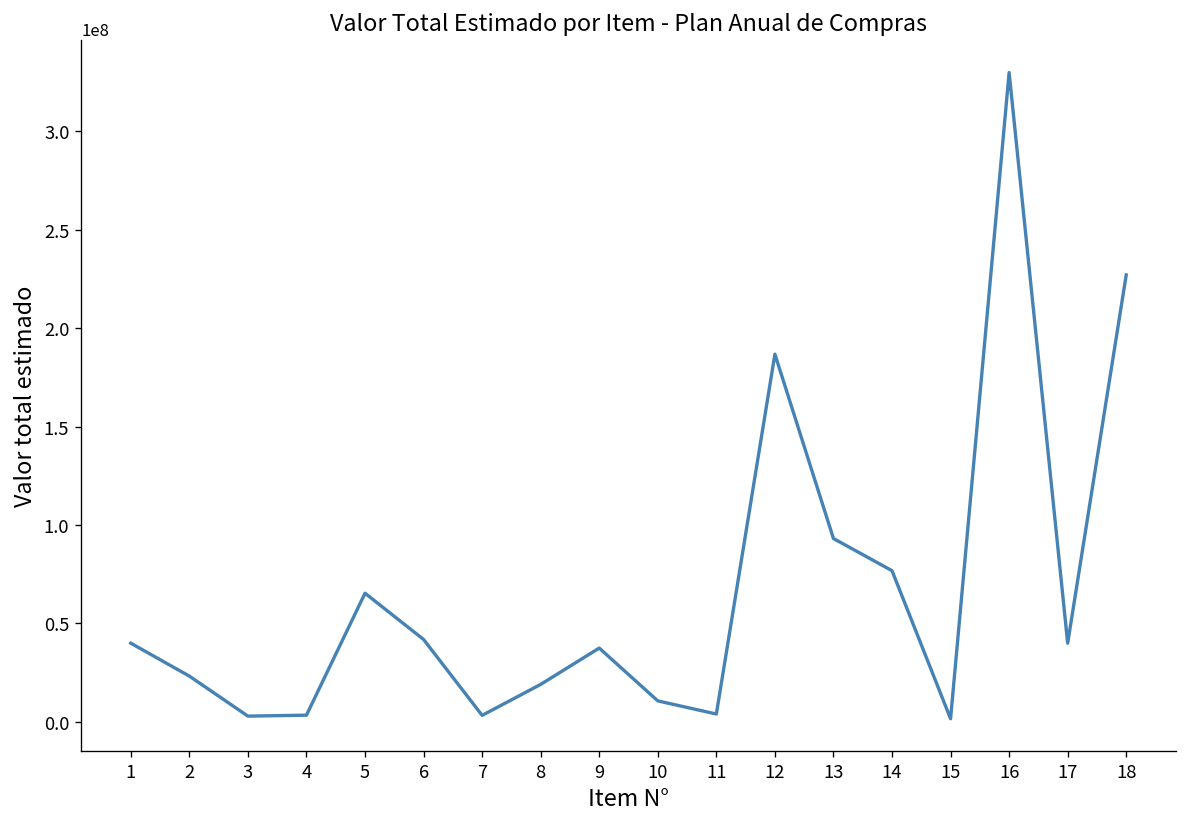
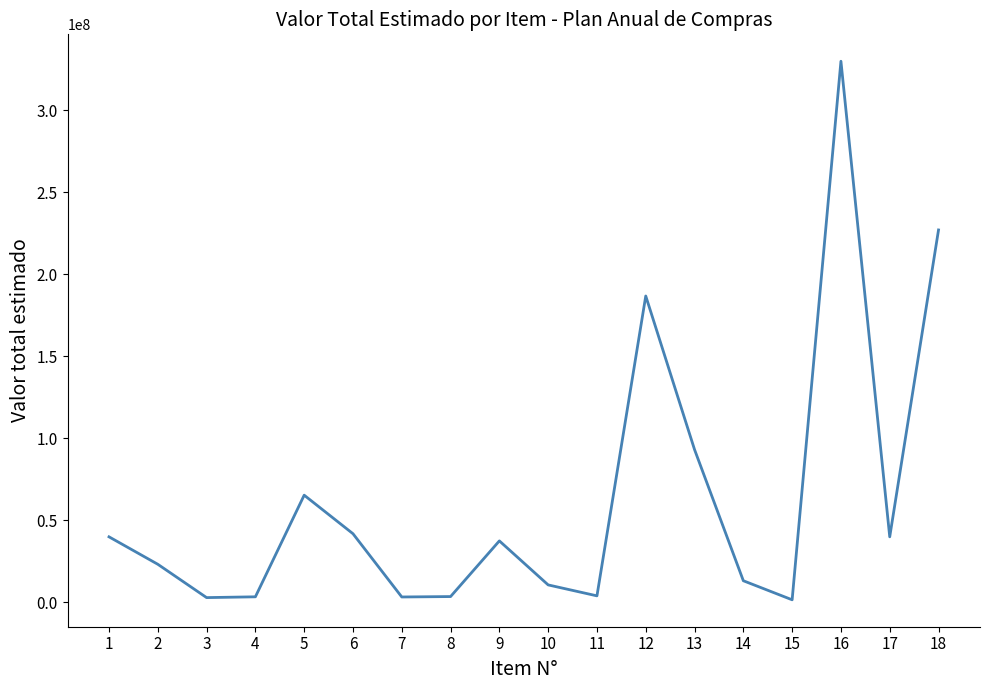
  {
    "1": 40000000,
    "2": 23000000,
    "3": 3000000,
    "4": 3000000,
    "5": 65000000,
    "6": 42000000,
    "7": 3000000,
-   "8": 19000000,
+   "8": 4000000,
    "9": 38000000,
    "10": 11000000,
    "11": 4000000,
    "12": 187000000,
    "13": 93000000,
-   "14": 77000000,
+   "14": 13000000,
    "15": 2000000,
    "16": 330000000,
    "17": 40000000,
    "18": 227000000
  }
